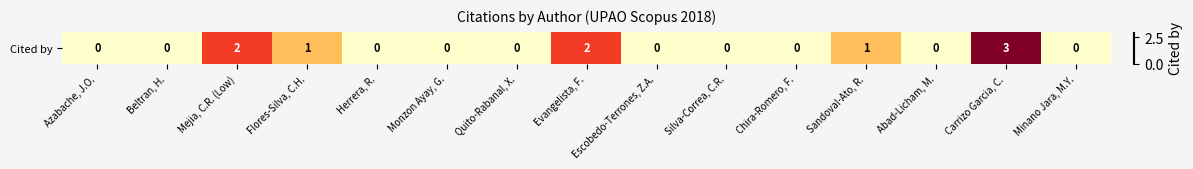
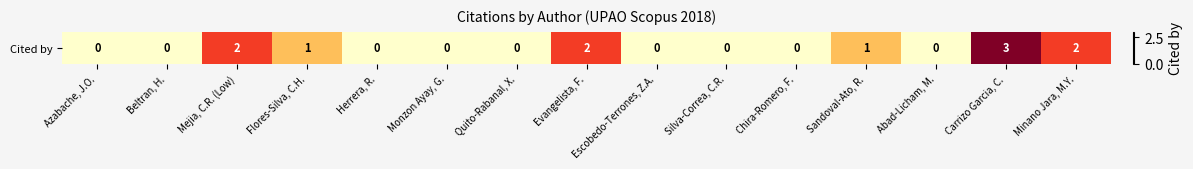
  {
    "Cited by": {
      "Azabache, J.O.": 0,
      "Beltran, H.": 0,
      "Mejia, C.R. (Low)": 2,
      "Flores-Silva, C.H.": 1,
      "Herrera, R.": 0,
      "Monzon Ayay, G.": 0,
      "Quito-Rabanal, X.": 0,
      "Evangelista, F.": 2,
      "Escobedo-Terrones, Z.A.": 0,
      "Silva-Correa, C.R.": 0,
      "Chira-Romero, F.": 0,
      "Sandoval-Ato, R.": 1,
      "Abad-Licham, M.": 0,
      "Carrizo Garcia, C.": 3,
-     "Minano Jara, M.Y.": 0
+     "Minano Jara, M.Y.": 2
    }
  }
